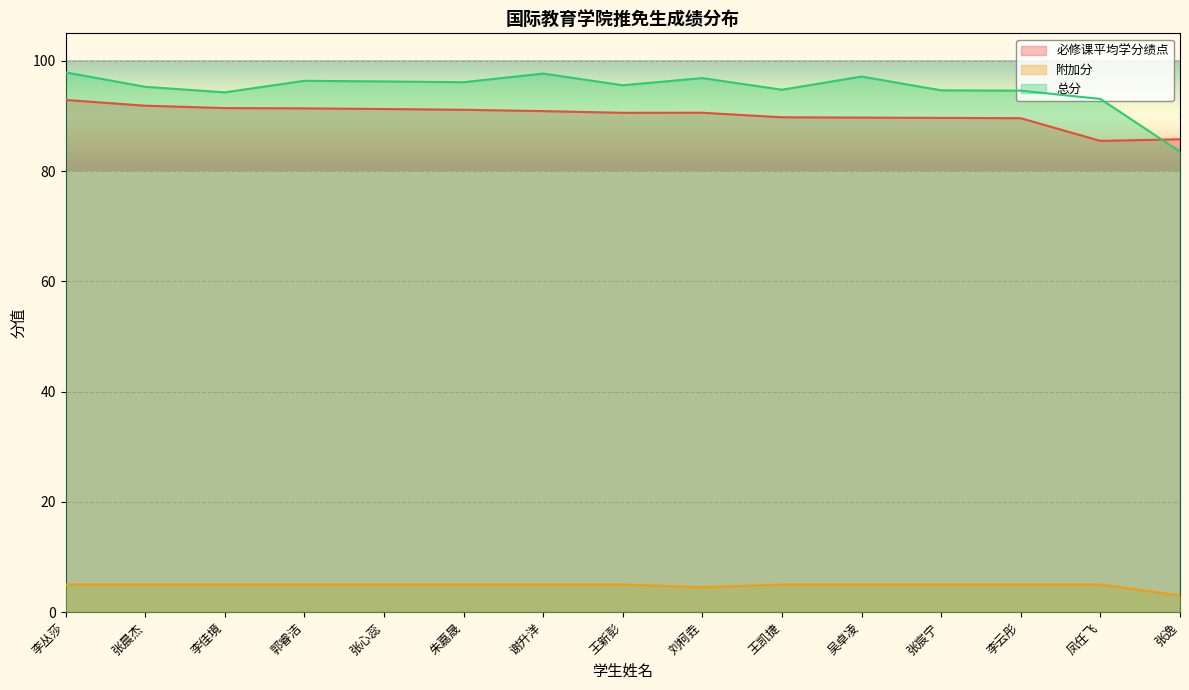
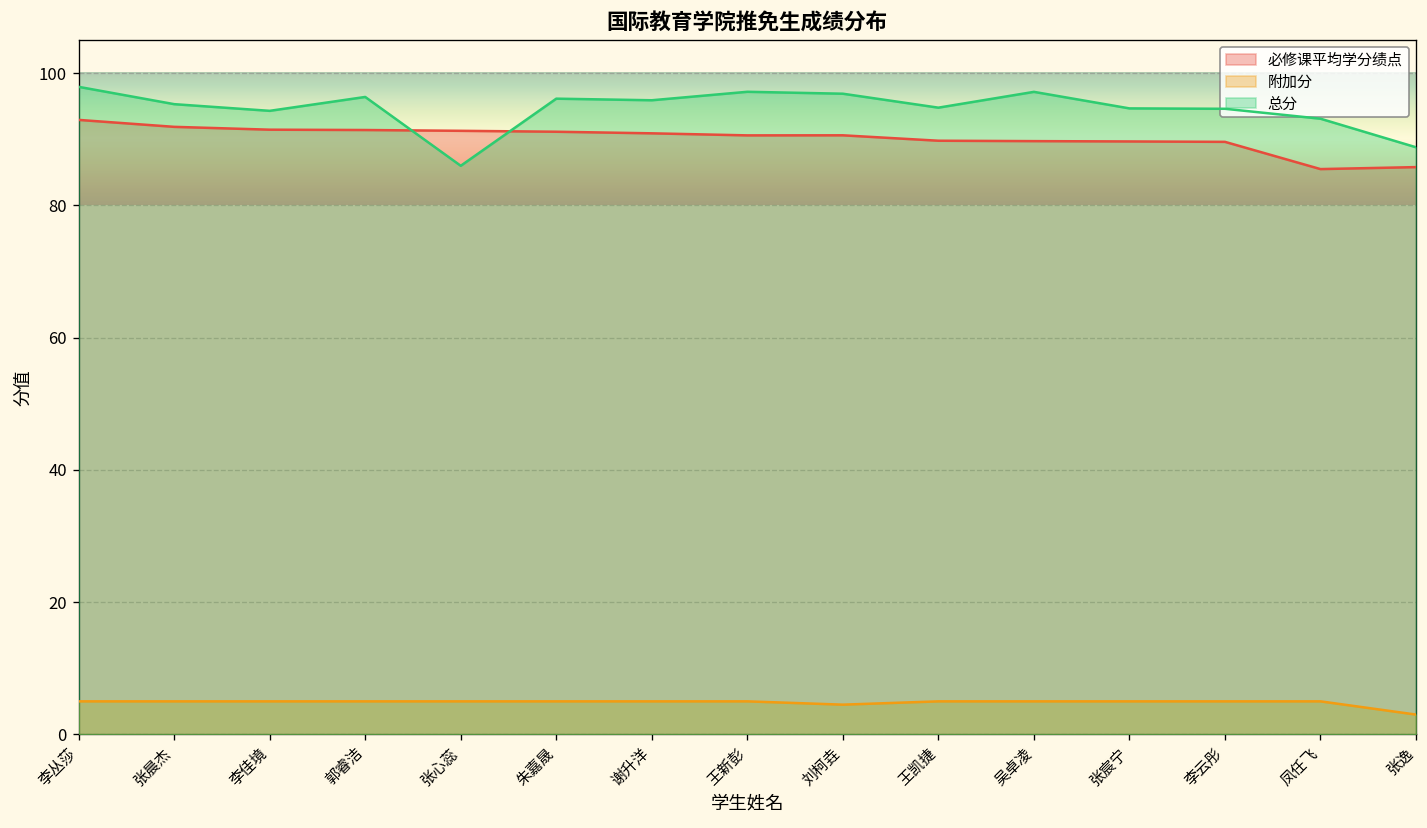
  {
    "总分": {
      "李丛莎": 98,
      "张晨杰": 95,
      "李佳境": 94,
      "郭睿洁": 96,
-     "张心蕊": 96,
+     "张心蕊": 86,
      "朱嘉晟": 96,
-     "谢升洋": 98,
-     "王新彭": 96,
+     "谢升洋": 96,
+     "王新彭": 97,
      "刘柯垚": 97,
      "王凯捷": 95,
      "吴卓凌": 97,
      "张宸宁": 95,
-     "张逸": 84
+     "张逸": 89
    }
  }
